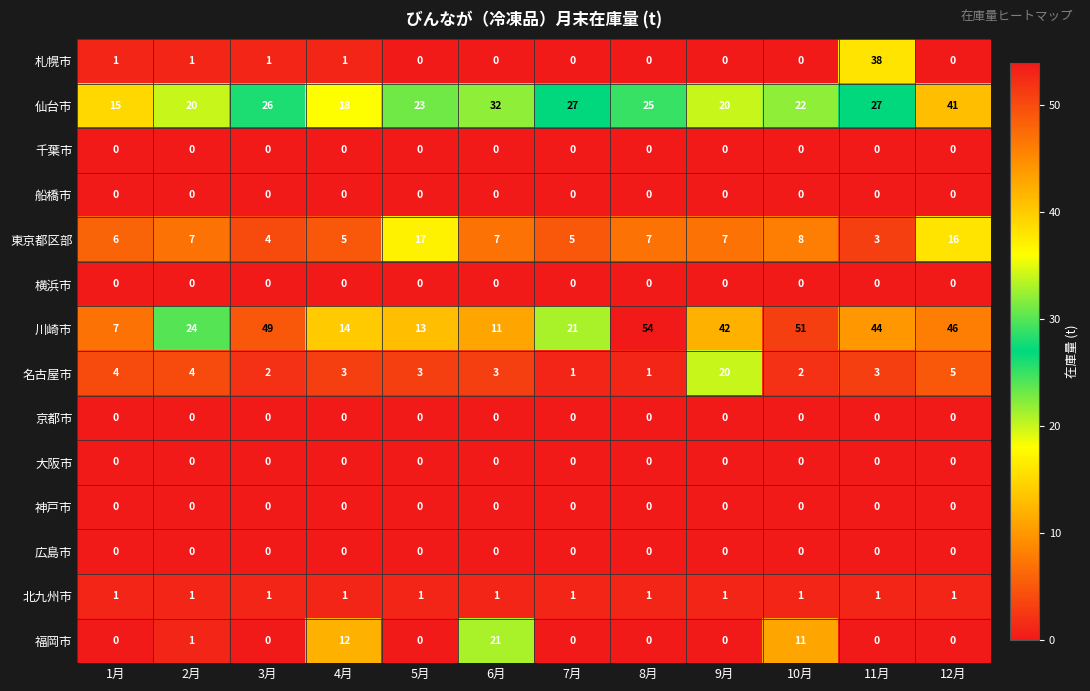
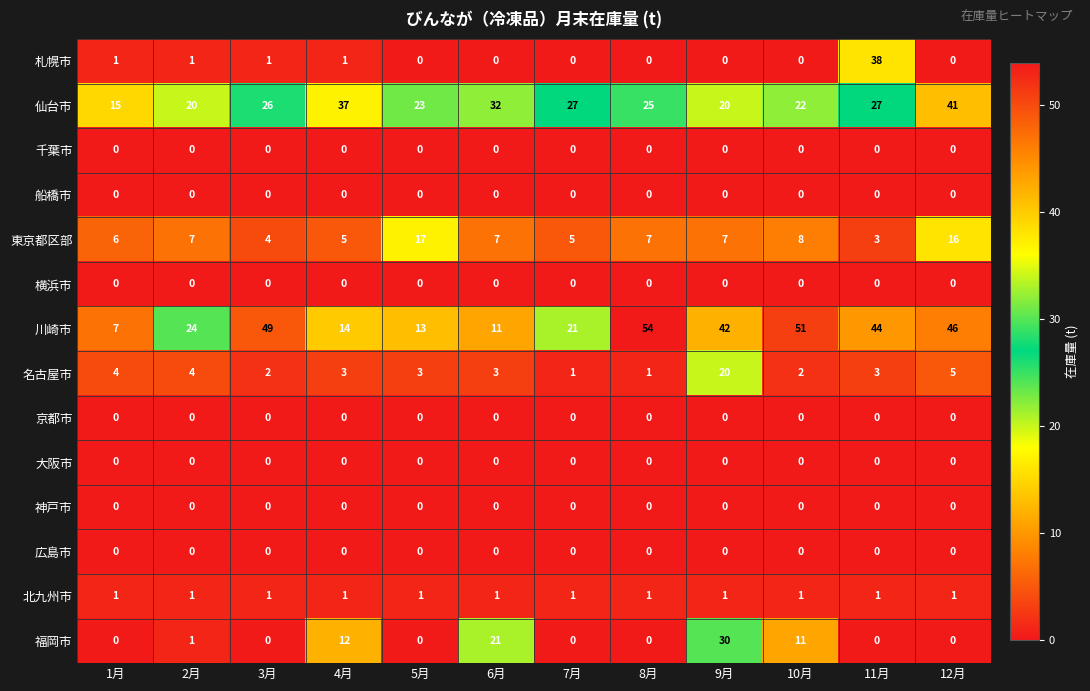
  {
    "札幌市": {
      "1月": 1,
      "2月": 1,
      "3月": 1,
      "4月": 1,
      "5月": 0,
      "6月": 0,
      "7月": 0,
      "8月": 0,
      "9月": 0,
      "10月": 0,
      "11月": 38,
      "12月": 0
    },
    "仙台市": {
      "1月": 15,
      "2月": 20,
      "3月": 26,
-     "4月": 18,
+     "4月": 37,
      "5月": 23,
      "6月": 32,
      "7月": 27,
      "8月": 25,
      "9月": 20,
      "10月": 22,
      "11月": 27,
      "12月": 41
    },
    "千葉市": {
      "1月": 0,
      "2月": 0,
      "3月": 0,
      "4月": 0,
      "5月": 0,
      "6月": 0,
      "7月": 0,
      "8月": 0,
      "9月": 0,
      "10月": 0,
      "11月": 0,
      "12月": 0
    },
    "船橋市": {
      "1月": 0,
      "2月": 0,
      "3月": 0,
      "4月": 0,
      "5月": 0,
      "6月": 0,
      "7月": 0,
      "8月": 0,
      "9月": 0,
      "10月": 0,
      "11月": 0,
      "12月": 0
    },
    "東京都区部": {
      "1月": 6,
      "2月": 7,
      "3月": 4,
      "4月": 5,
      "5月": 17,
      "6月": 7,
      "7月": 5,
      "8月": 7,
      "9月": 7,
      "10月": 8,
      "11月": 3,
      "12月": 16
    },
    "横浜市": {
      "1月": 0,
      "2月": 0,
      "3月": 0,
      "4月": 0,
      "5月": 0,
      "6月": 0,
      "7月": 0,
      "8月": 0,
      "9月": 0,
      "10月": 0,
      "11月": 0,
      "12月": 0
    },
    "川崎市": {
      "1月": 7,
      "2月": 24,
      "3月": 49,
      "4月": 14,
      "5月": 13,
      "6月": 11,
      "7月": 21,
      "8月": 54,
      "9月": 42,
      "10月": 51,
      "11月": 44,
      "12月": 46
    },
    "名古屋市": {
      "1月": 4,
      "2月": 4,
      "3月": 2,
      "4月": 3,
      "5月": 3,
      "6月": 3,
      "7月": 1,
      "8月": 1,
      "9月": 20,
      "10月": 2,
      "11月": 3,
      "12月": 5
    },
    "京都市": {
      "1月": 0,
      "2月": 0,
      "3月": 0,
      "4月": 0,
      "5月": 0,
      "6月": 0,
      "7月": 0,
      "8月": 0,
      "9月": 0,
      "10月": 0,
      "11月": 0,
      "12月": 0
    },
    "大阪市": {
      "1月": 0,
      "2月": 0,
      "3月": 0,
      "4月": 0,
      "5月": 0,
      "6月": 0,
      "7月": 0,
      "8月": 0,
      "9月": 0,
      "10月": 0,
      "11月": 0,
      "12月": 0
    },
    "神戸市": {
      "1月": 0,
      "2月": 0,
      "3月": 0,
      "4月": 0,
      "5月": 0,
      "6月": 0,
      "7月": 0,
      "8月": 0,
      "9月": 0,
      "10月": 0,
      "11月": 0,
      "12月": 0
    },
    "広島市": {
      "1月": 0,
      "2月": 0,
      "3月": 0,
      "4月": 0,
      "5月": 0,
      "6月": 0,
      "7月": 0,
      "8月": 0,
      "9月": 0,
      "10月": 0,
      "11月": 0,
      "12月": 0
    },
    "北九州市": {
      "1月": 1,
      "2月": 1,
      "3月": 1,
      "4月": 1,
      "5月": 1,
      "6月": 1,
      "7月": 1,
      "8月": 1,
      "9月": 1,
      "10月": 1,
      "11月": 1,
      "12月": 1
    },
    "福岡市": {
      "1月": 0,
      "2月": 1,
      "3月": 0,
      "4月": 12,
      "5月": 0,
      "6月": 21,
      "7月": 0,
      "8月": 0,
-     "9月": 0,
+     "9月": 30,
      "10月": 11,
      "11月": 0,
      "12月": 0
    }
  }
